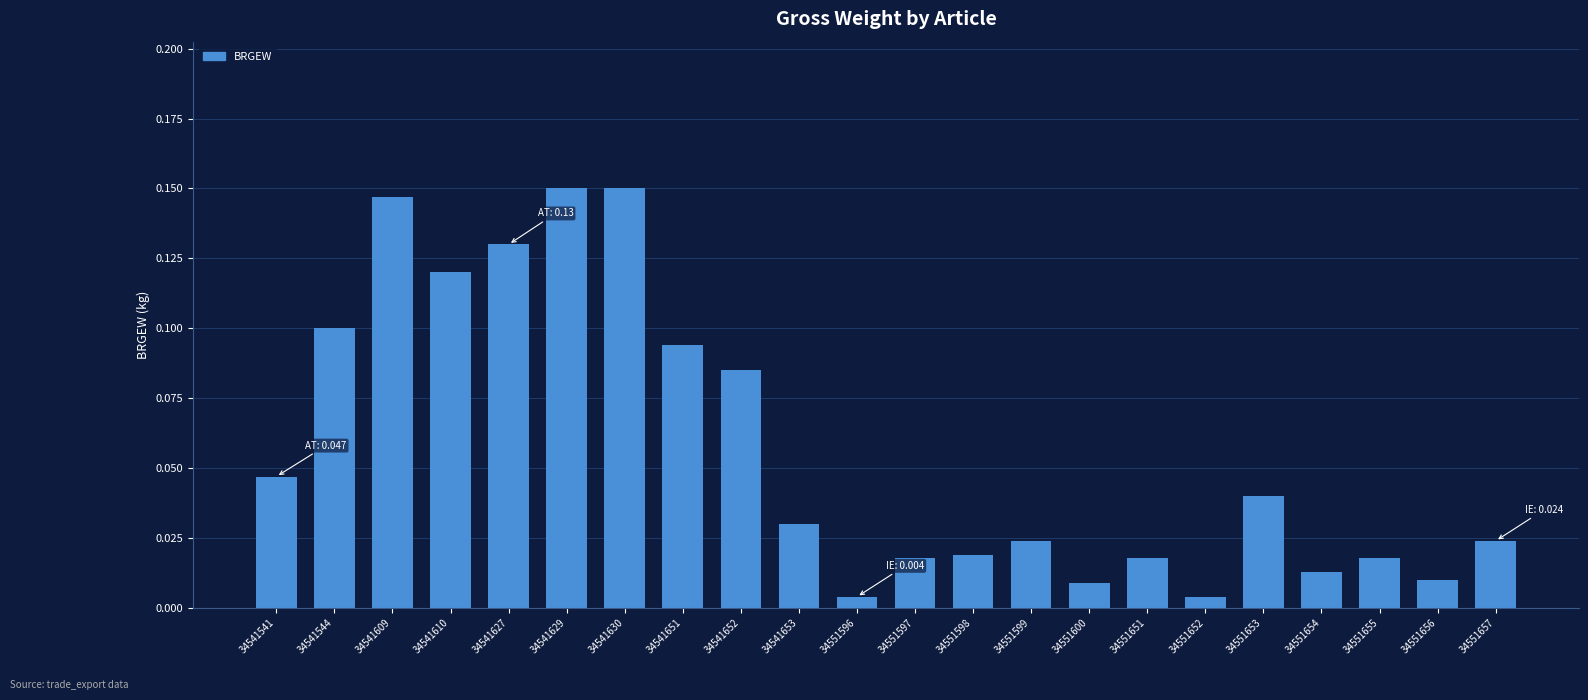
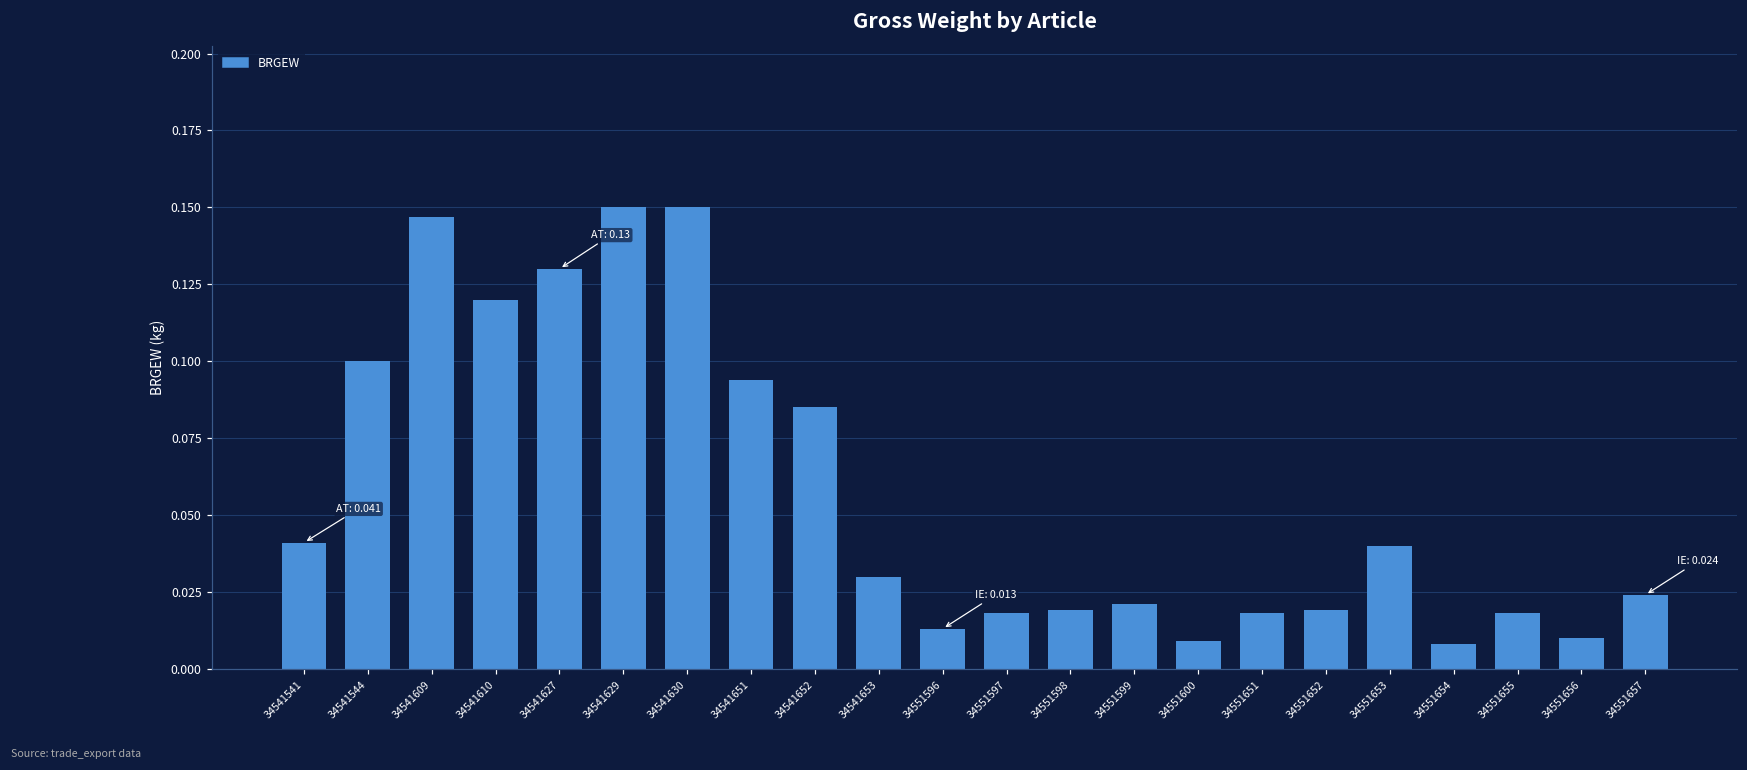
  {
-   "34541541": 0.047,
-   "34551596": 0.004,
-   "34551599": 0.024,
-   "34551652": 0.004,
-   "34551654": 0.013
+   "34541541": 0.041,
+   "34551596": 0.013,
+   "34551599": 0.021,
+   "34551652": 0.019,
+   "34551654": 0.008
  }
